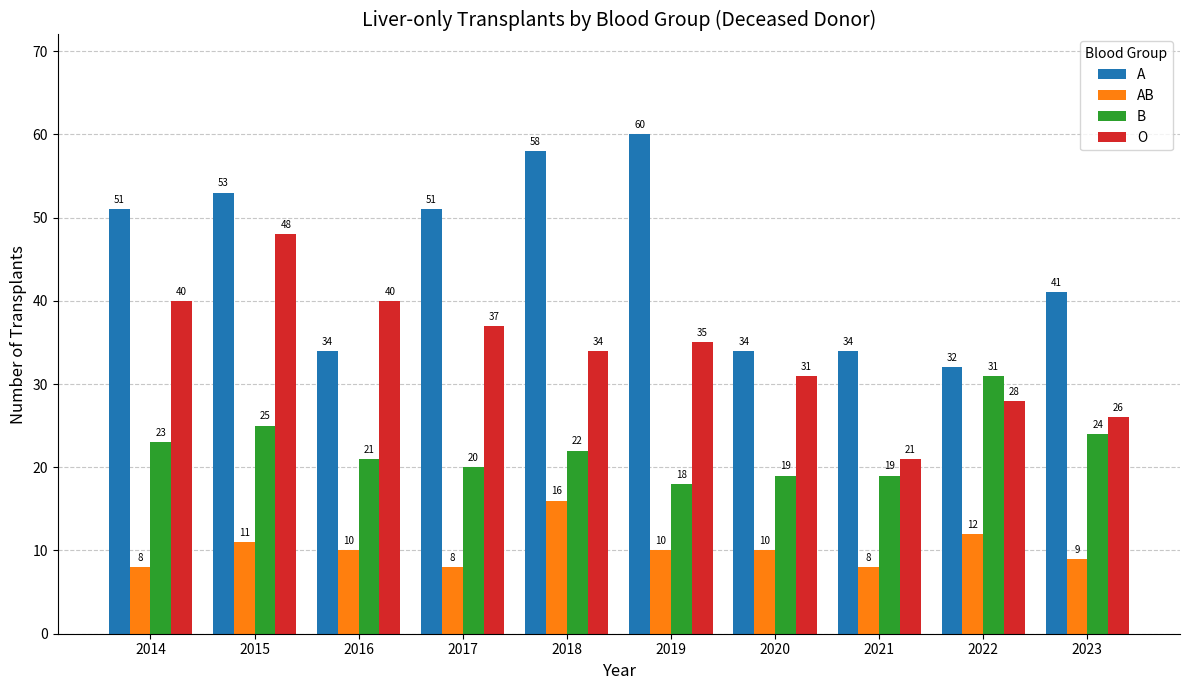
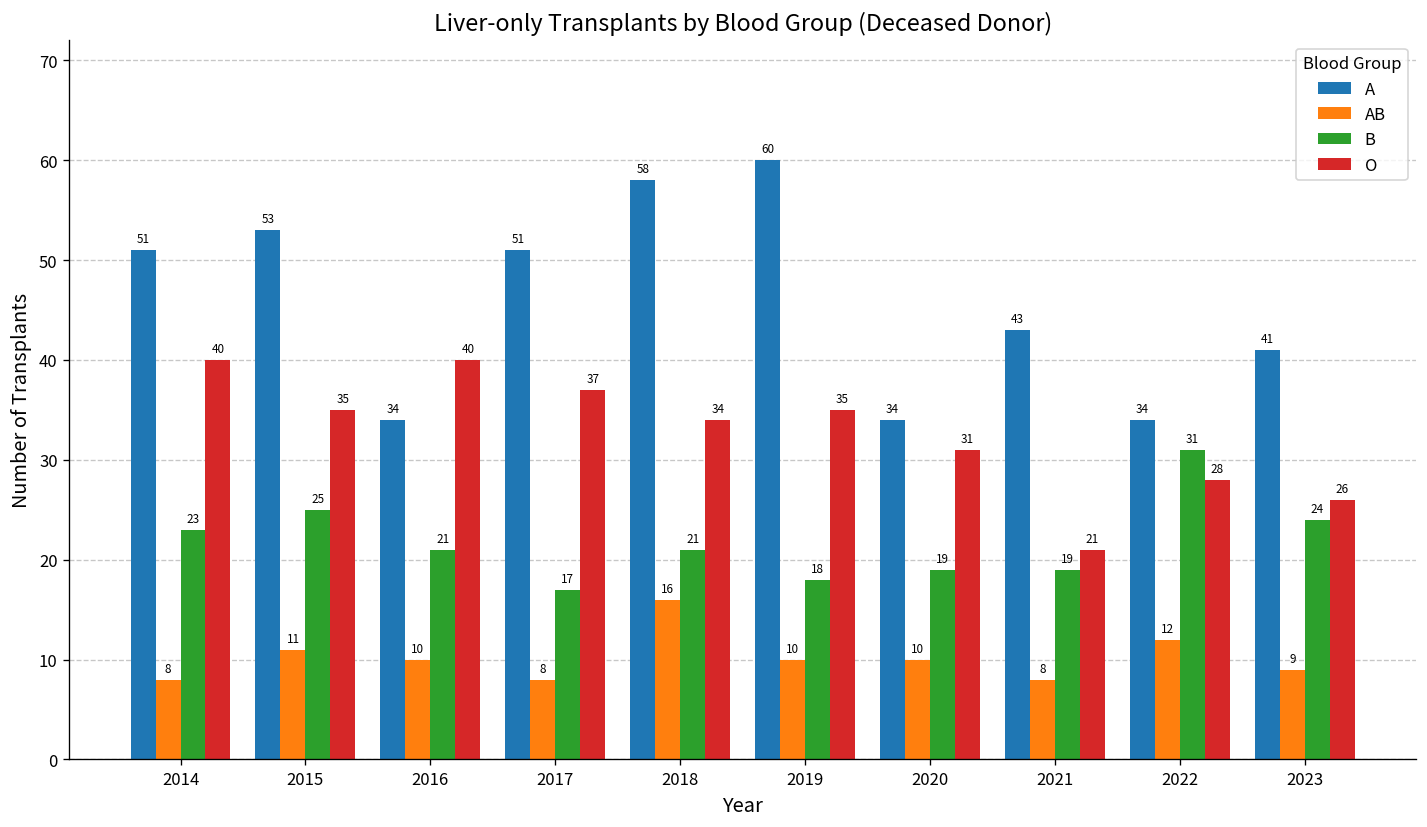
  {
    "A": {
      "2014": 51,
      "2015": 53,
      "2016": 34,
      "2017": 51,
      "2018": 58,
      "2019": 60,
      "2020": 34,
-     "2021": 34,
-     "2022": 32,
+     "2021": 43,
+     "2022": 34,
      "2023": 41
    },
    "AB": {
      "2014": 8,
      "2015": 11,
      "2016": 10,
      "2017": 8,
      "2018": 16,
      "2019": 10,
      "2020": 10,
      "2021": 8,
      "2022": 12,
      "2023": 9
    },
    "B": {
      "2014": 23,
      "2015": 25,
      "2016": 21,
-     "2017": 20,
-     "2018": 22,
+     "2017": 17,
+     "2018": 21,
      "2019": 18,
      "2020": 19,
      "2021": 19,
      "2022": 31,
      "2023": 24
    },
    "O": {
      "2014": 40,
-     "2015": 48,
+     "2015": 35,
      "2016": 40,
      "2017": 37,
      "2018": 34,
      "2019": 35,
      "2020": 31,
      "2021": 21,
      "2022": 28,
      "2023": 26
    }
  }
